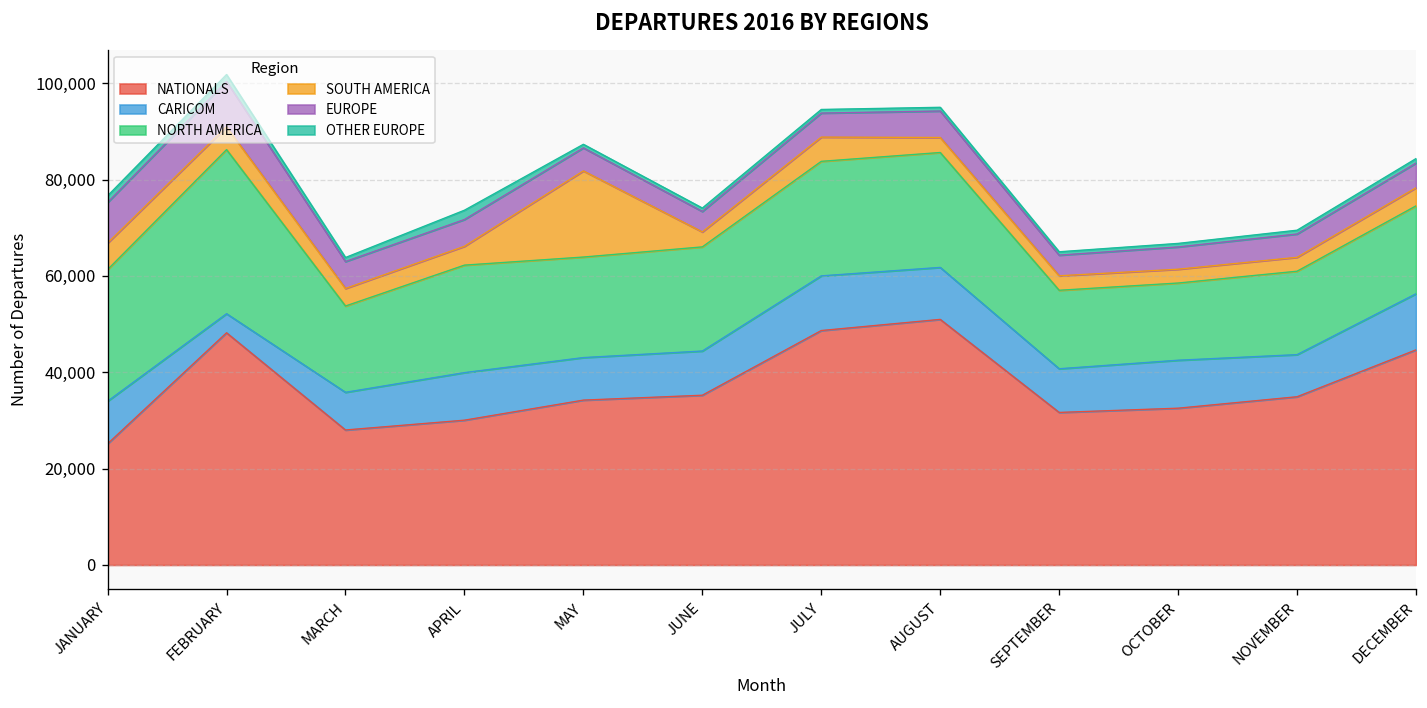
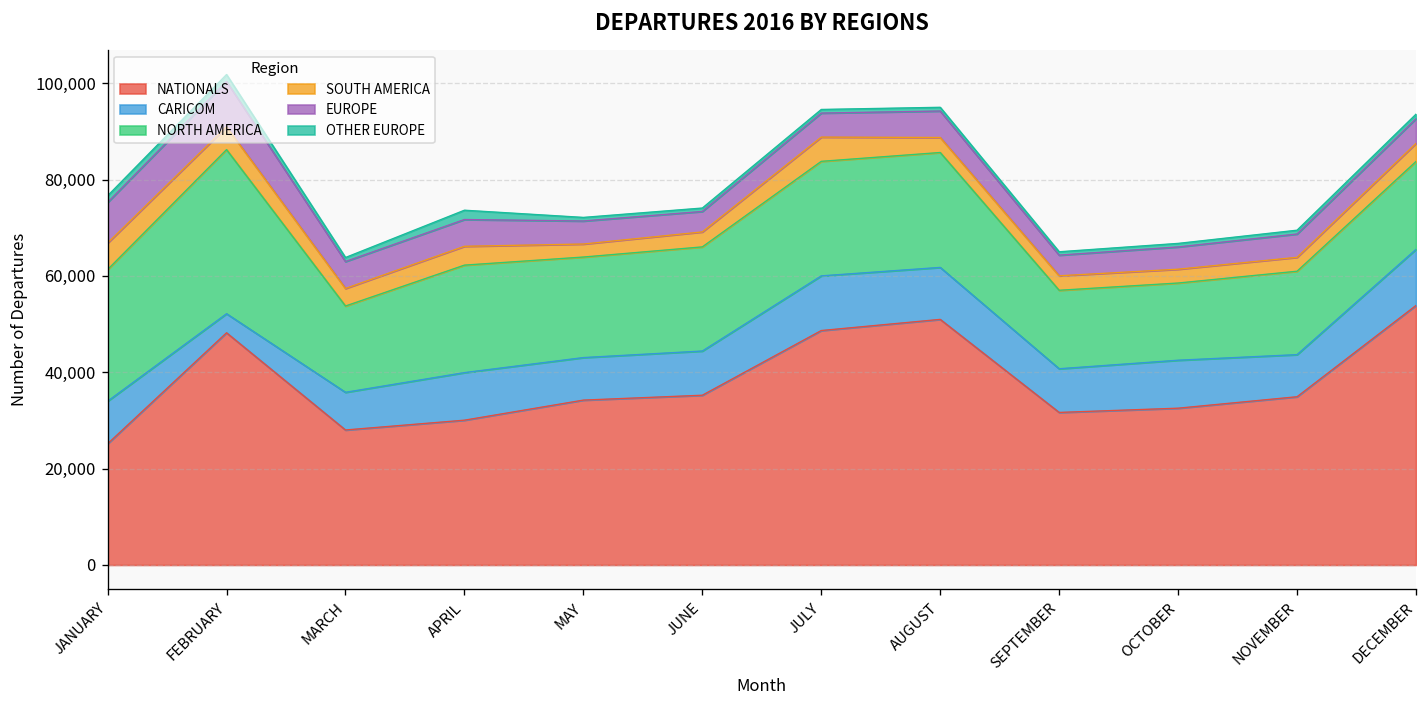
  {
    "NATIONALS": {
      "JANUARY": "25,000",
      "FEBRUARY": "48,000",
      "MARCH": "28,000",
      "APRIL": "30,000",
      "MAY": "34,000",
      "JUNE": "35,000",
      "JULY": "49,000",
      "AUGUST": "51,000",
      "SEPTEMBER": "32,000",
      "OCTOBER": "33,000",
      "NOVEMBER": "35,000",
-     "DECEMBER": "45,000"
+     "DECEMBER": "54,000"
    },
    "CARICOM": {
      "JANUARY": "9,000",
      "FEBRUARY": "4,000",
      "MARCH": "8,000",
      "APRIL": "10,000",
      "MAY": "9,000",
      "JUNE": "9,000",
      "JULY": "11,000",
      "AUGUST": "11,000",
      "SEPTEMBER": "9,000",
      "OCTOBER": "10,000",
      "NOVEMBER": "9,000",
      "DECEMBER": "12,000"
    },
    "SOUTH AMERICA": {
      "JANUARY": "6,000",
      "MARCH": "4,000",
      "APRIL": "4,000",
-     "MAY": "18,000",
+     "MAY": "3,000",
      "JUNE": "3,000",
      "JULY": "5,000",
      "AUGUST": "3,000",
      "SEPTEMBER": "3,000",
      "OCTOBER": "3,000",
      "NOVEMBER": "3,000",
      "DECEMBER": "4,000"
    },
    "EUROPE": {
      "JANUARY": "8,000",
      "MARCH": "6,000",
      "APRIL": "6,000",
      "MAY": "5,000",
      "JUNE": "4,000",
      "JULY": "5,000",
      "AUGUST": "5,000",
      "SEPTEMBER": "4,000",
      "OCTOBER": "5,000",
      "NOVEMBER": "5,000",
      "DECEMBER": "5,000"
    }
  }
